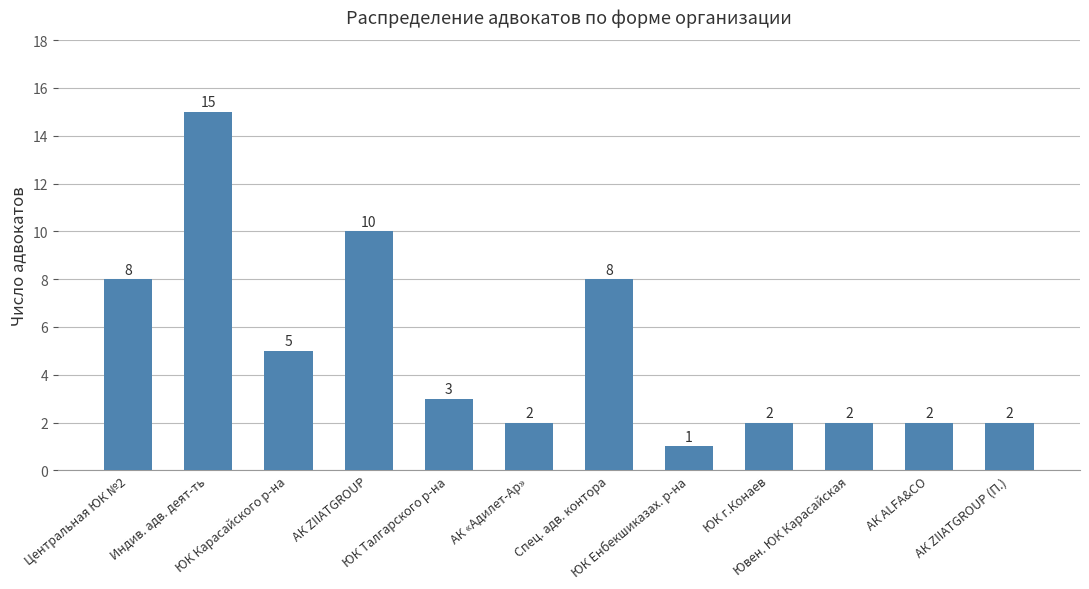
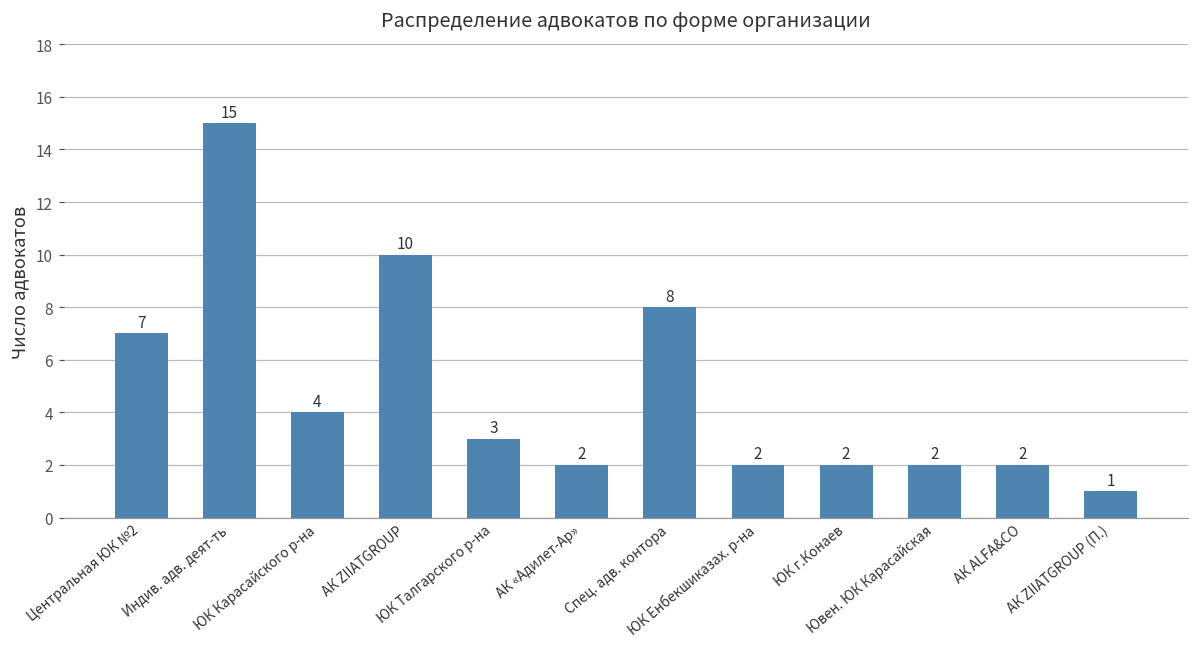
  {
-   "Центральная ЮК №2": 8,
+   "Центральная ЮК №2": 7,
    "Индив. адв. деят-ть": 15,
-   "ЮК Карасайского р-на": 5,
+   "ЮК Карасайского р-на": 4,
    "АК ZIIATGROUP": 10,
    "ЮК Талгарского р-на": 3,
    "АК «Адилет-Ар»": 2,
    "Спец. адв. контора": 8,
-   "ЮК Енбекшиказах. р-на": 1,
+   "ЮК Енбекшиказах. р-на": 2,
    "ЮК г.Конаев": 2,
    "Ювен. ЮК Карасайская": 2,
    "АК ALFA&CO": 2,
-   "АК ZIIATGROUP (П.)": 2
+   "АК ZIIATGROUP (П.)": 1
  }
